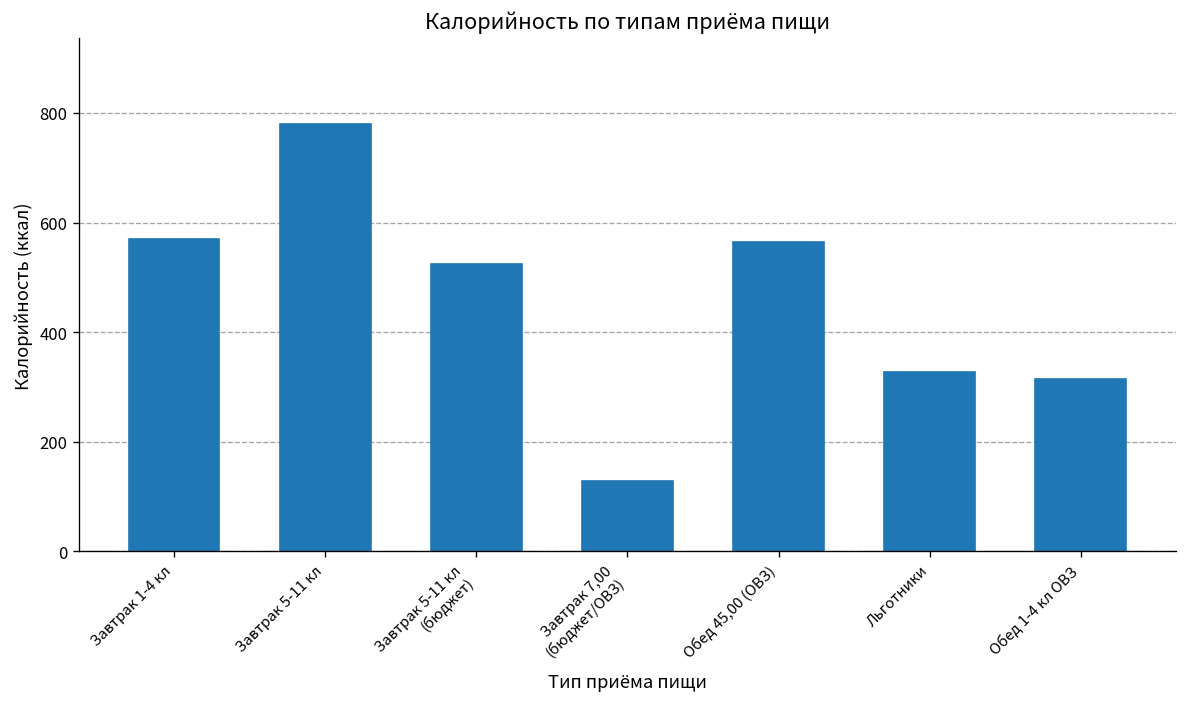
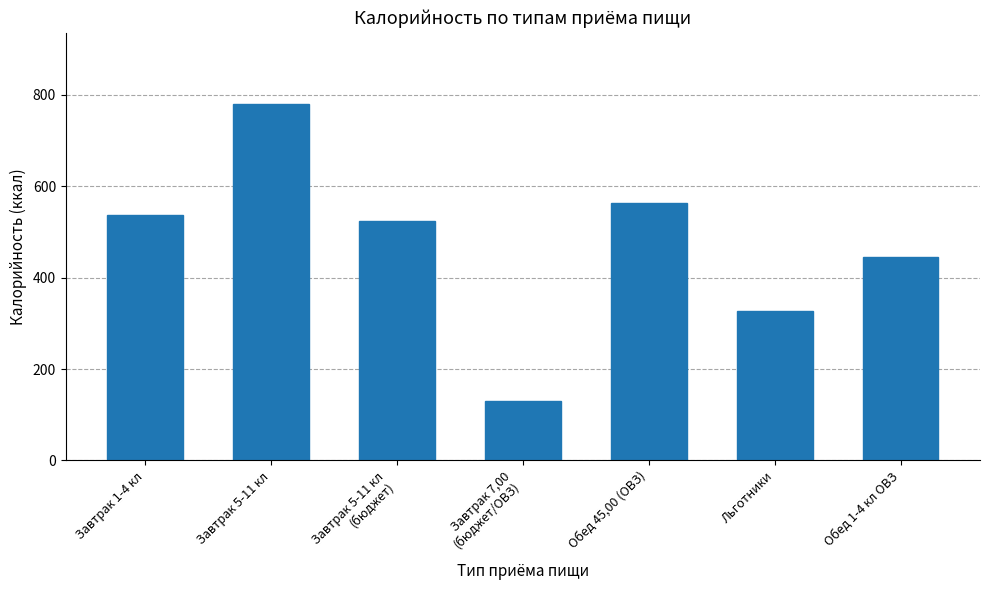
  {
-   "Завтрак 1-4 кл": 570,
+   "Завтрак 1-4 кл": 540,
    "Завтрак 5-11 кл": 780,
    "Завтрак 5-11 кл (бюджет)": 520,
    "Завтрак 7,00 (бюджет/ОВЗ)": 130,
    "Обед 45,00 (ОВЗ)": 560,
    "Льготники": 330,
-   "Обед 1-4 кл ОВЗ": 310
+   "Обед 1-4 кл ОВЗ": 450
  }
